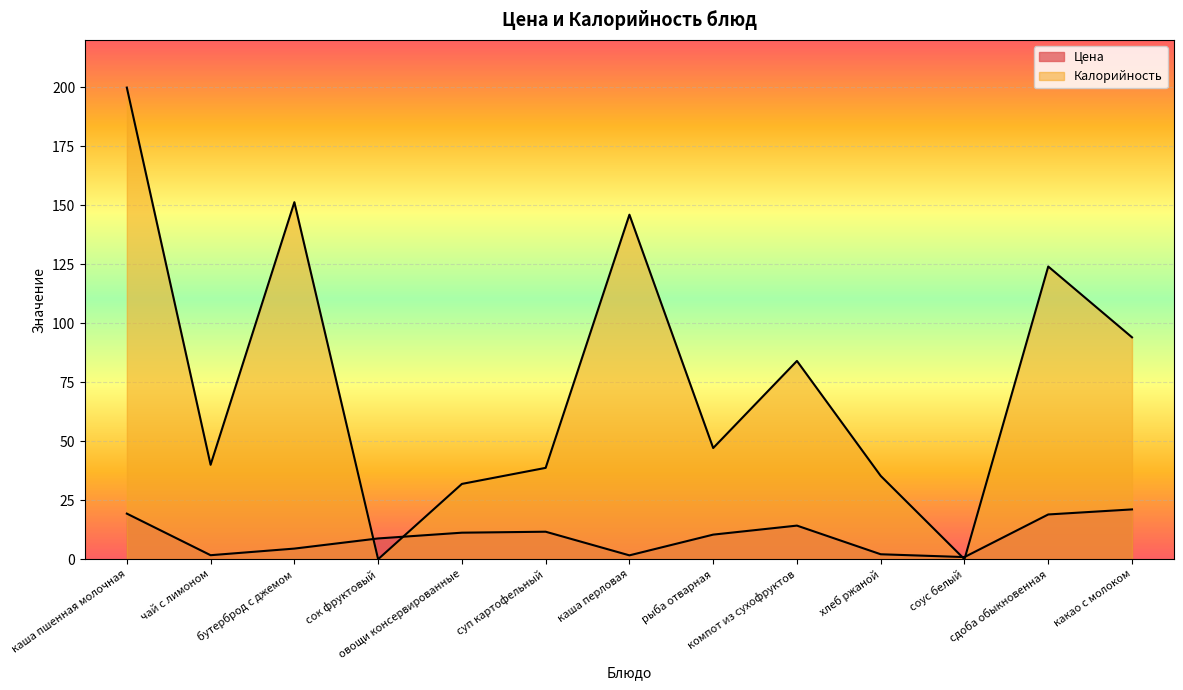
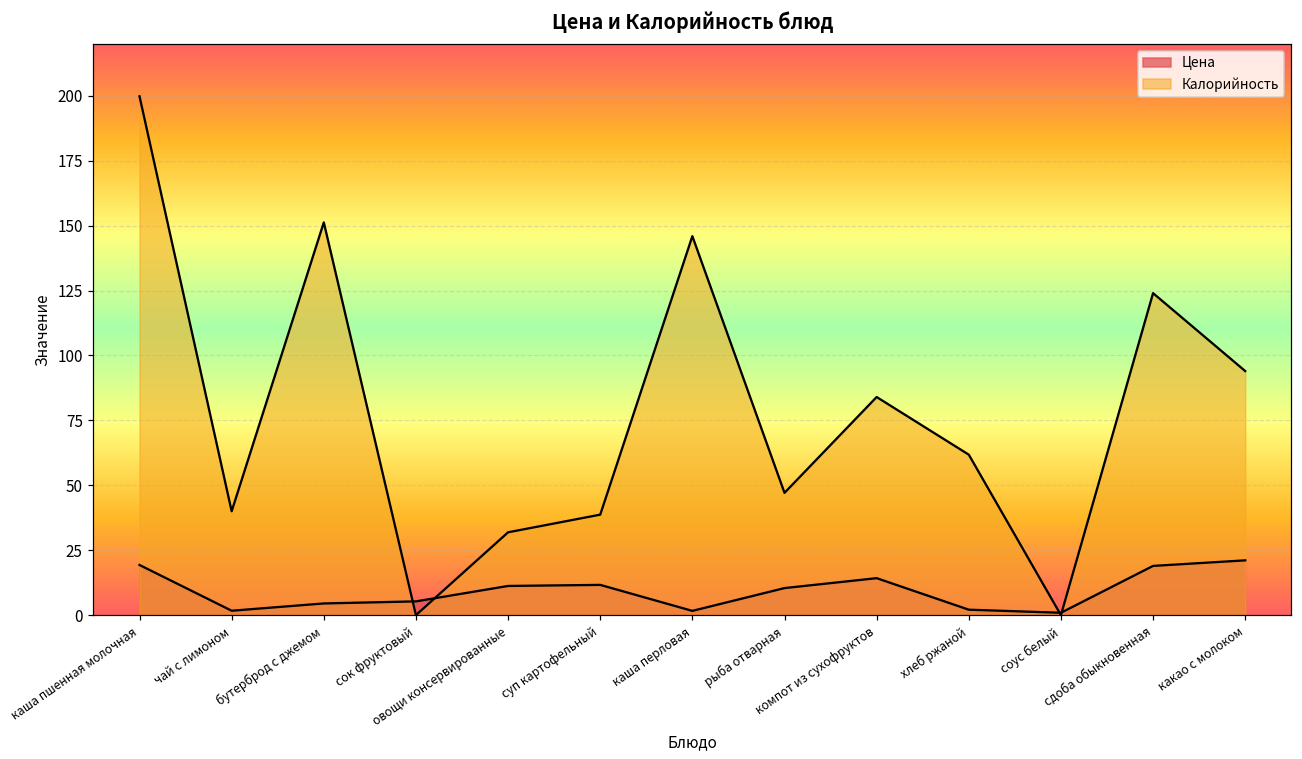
  {
    "Цена": {
      "каша пшенная молочная": 19,
      "чай с лимоном": 2,
      "бутерброд с джемом": 5,
-     "сок фруктовый": 9,
+     "сок фруктовый": 5,
      "овощи консервированные": 11,
      "суп картофельный": 12,
      "каша перловая": 2,
      "рыба отварная": 10,
      "компот из сухофруктов": 14,
      "хлеб ржаной": 2,
      "сдоба обыкновенная": 19,
      "какао с молоком": 21
    },
    "Калорийность": {
      "каша пшенная молочная": 200,
      "чай с лимоном": 40,
      "бутерброд с джемом": 151,
      "сок фруктовый": 0,
      "овощи консервированные": 32,
      "суп картофельный": 39,
      "каша перловая": 146,
      "рыба отварная": 47,
      "компот из сухофруктов": 84,
-     "хлеб ржаной": 35,
+     "хлеб ржаной": 62,
      "сдоба обыкновенная": 124,
      "какао с молоком": 94
    }
  }
